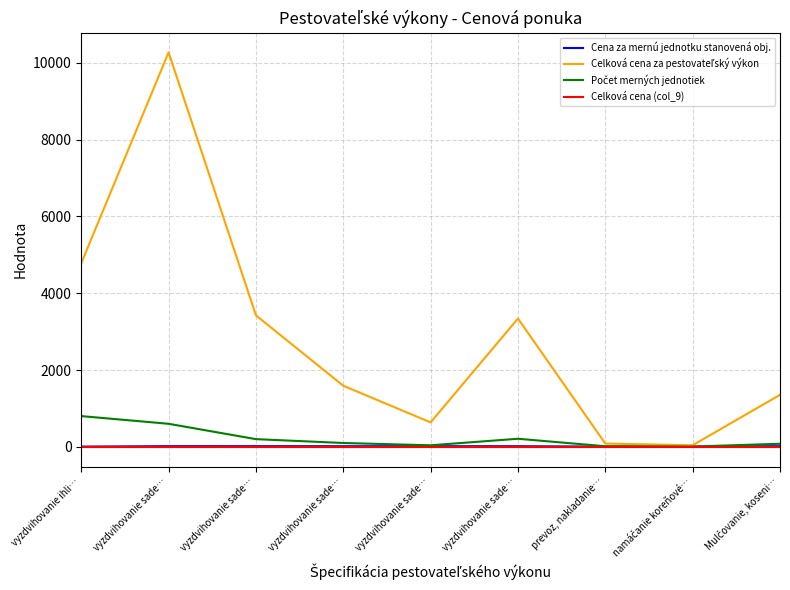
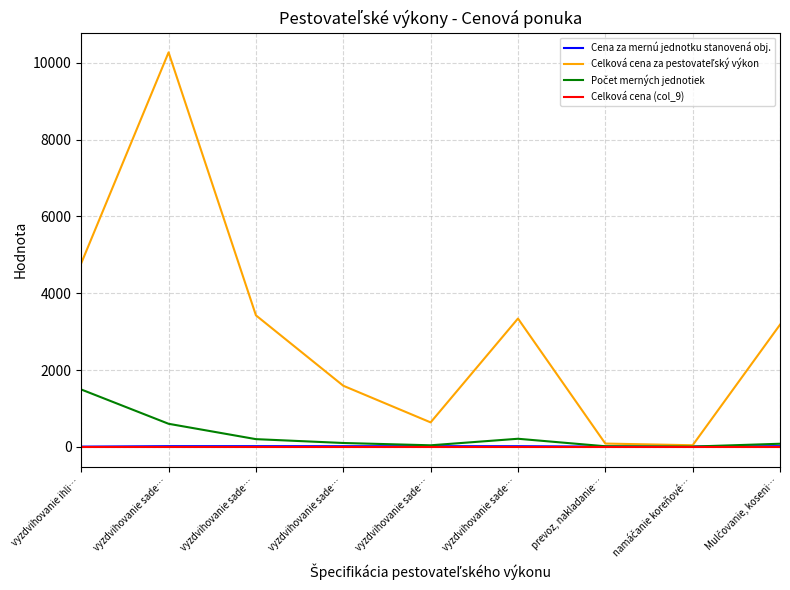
  {
    "Celková cena za pestovateľský výkon": {
      "vyzdvihovanie ihli…": 4800,
      "prevoz, nakladanie…": 100,
-     "Mulčovanie, koseni…": 1400
+     "Mulčovanie, koseni…": 3200
    },
    "Počet merných jednotiek": {
-     "vyzdvihovanie ihli…": 800
+     "vyzdvihovanie ihli…": 1500
    }
  }
